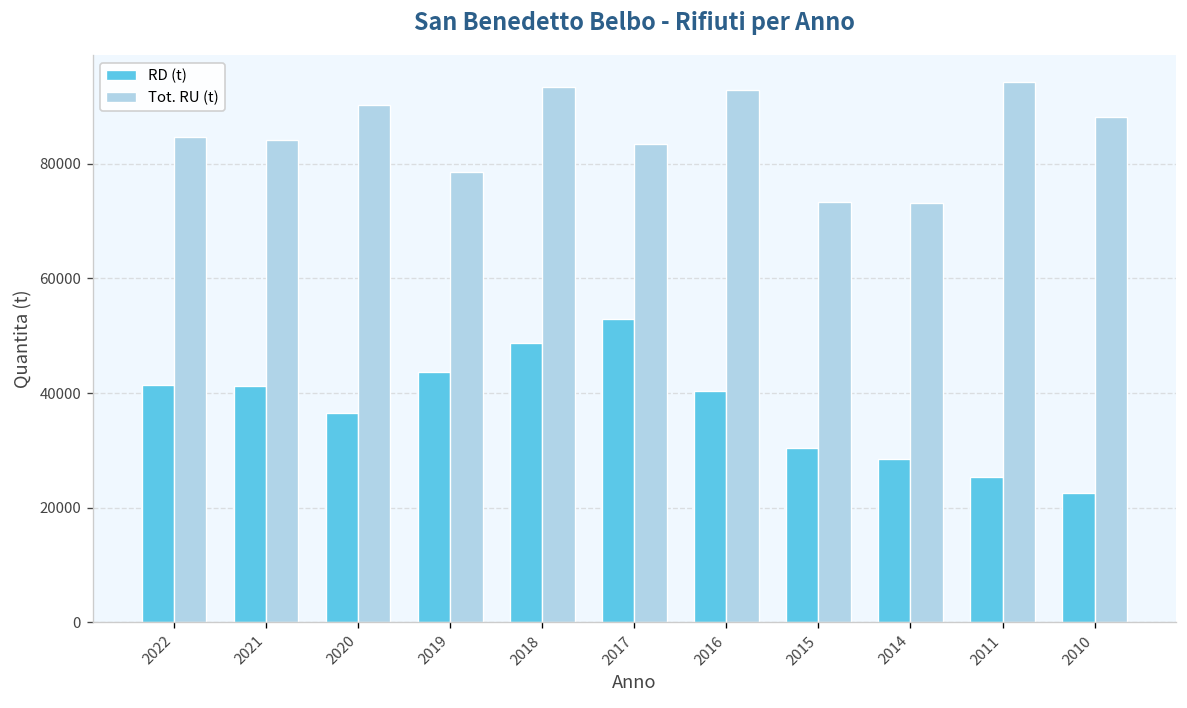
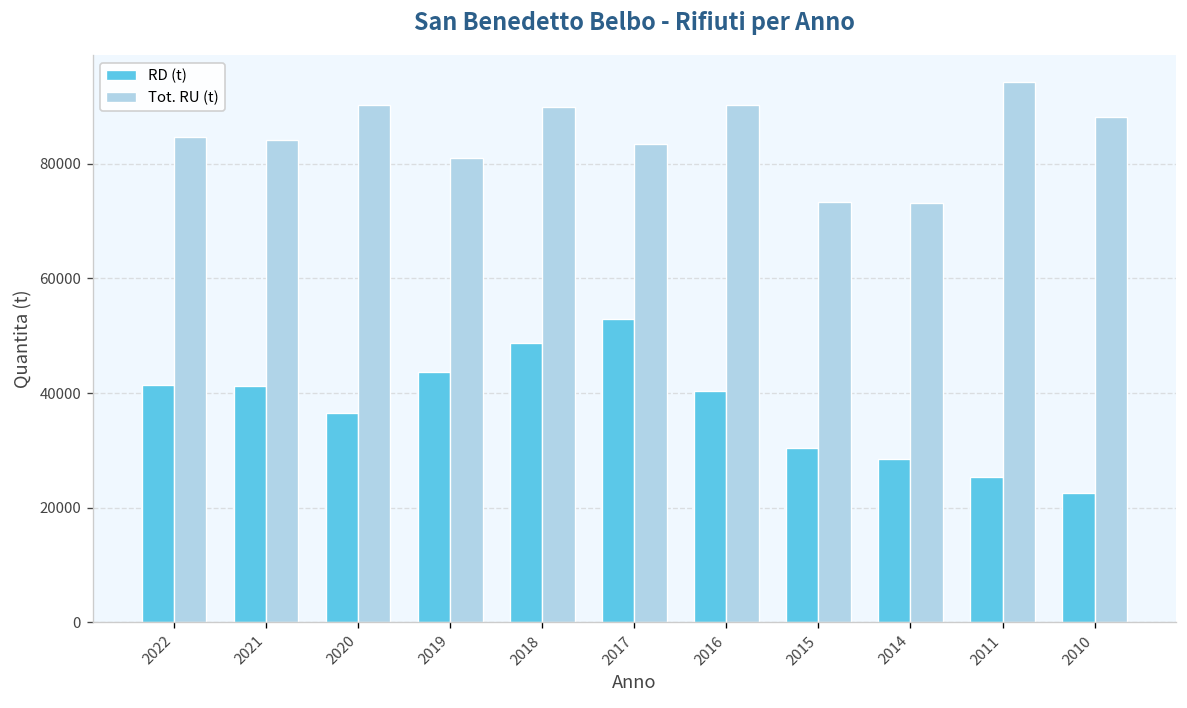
  {
    "RD (t)": {
      "2022": 41000,
      "2021": 41000,
      "2020": 37000,
      "2019": 44000,
      "2018": 49000,
      "2017": 53000,
      "2016": 40000,
      "2015": 31000,
      "2014": 28000,
      "2011": 25000,
      "2010": 23000
    },
    "Tot. RU (t)": {
      "2022": 85000,
      "2021": 84000,
      "2020": 90000,
-     "2019": 79000,
-     "2018": 93000,
+     "2019": 81000,
+     "2018": 90000,
      "2017": 83000,
-     "2016": 93000,
+     "2016": 90000,
      "2015": 73000,
      "2014": 73000,
      "2011": 94000,
      "2010": 88000
    }
  }
